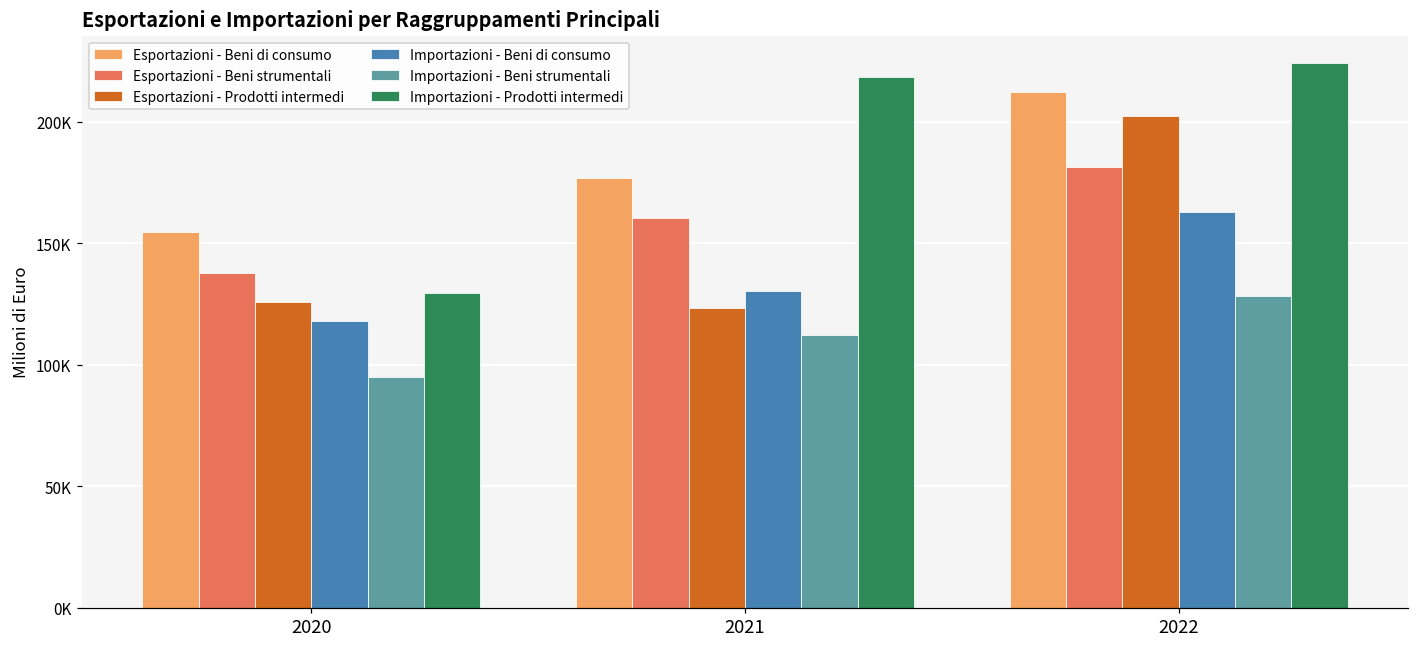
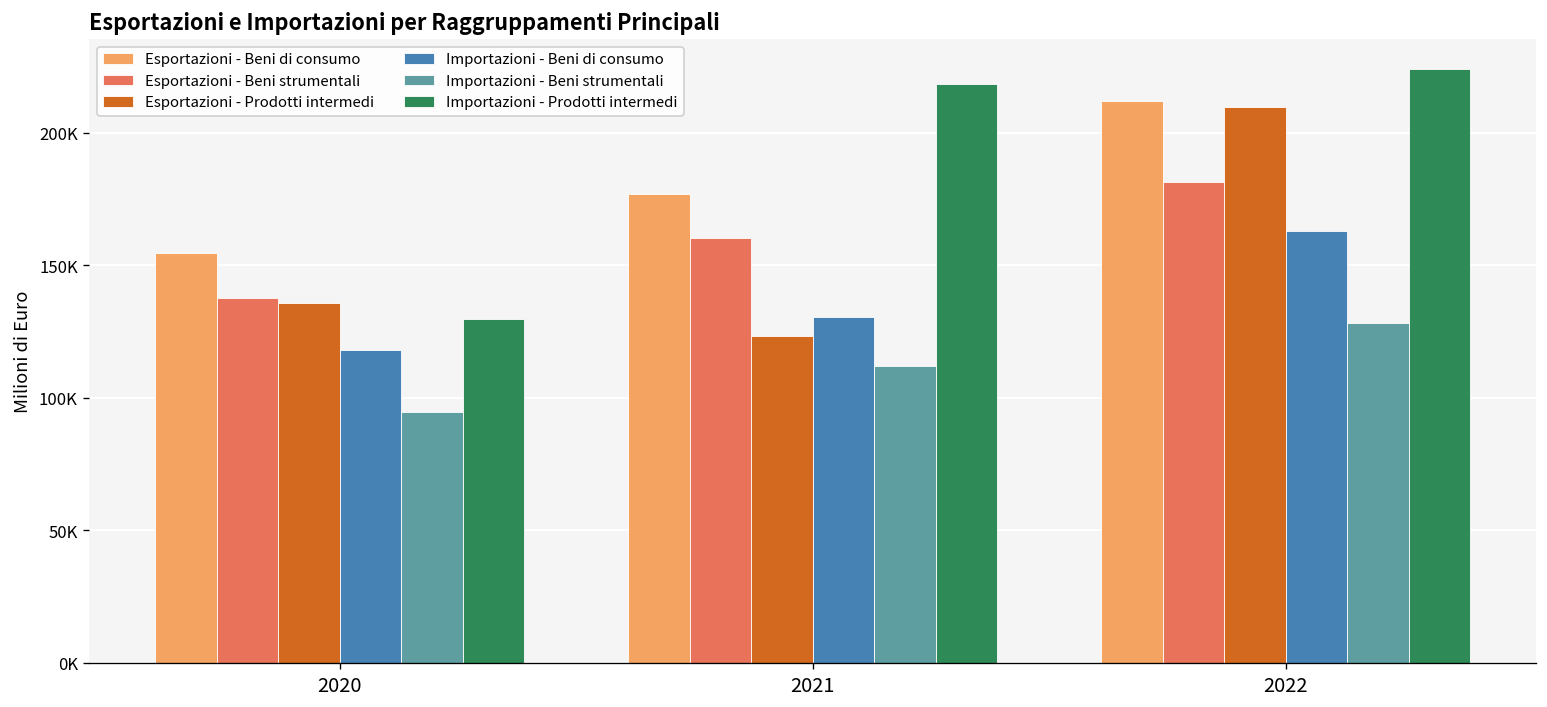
  {
    "Esportazioni - Prodotti intermedi": {
-     "2020": 126000,
+     "2020": 136000,
      "2021": 123000,
-     "2022": 202000
+     "2022": 210000
    },
    "Importazioni - Prodotti intermedi": {
      "2020": 130000,
      "2021": 218000,
      "2022": 224000
    }
  }
